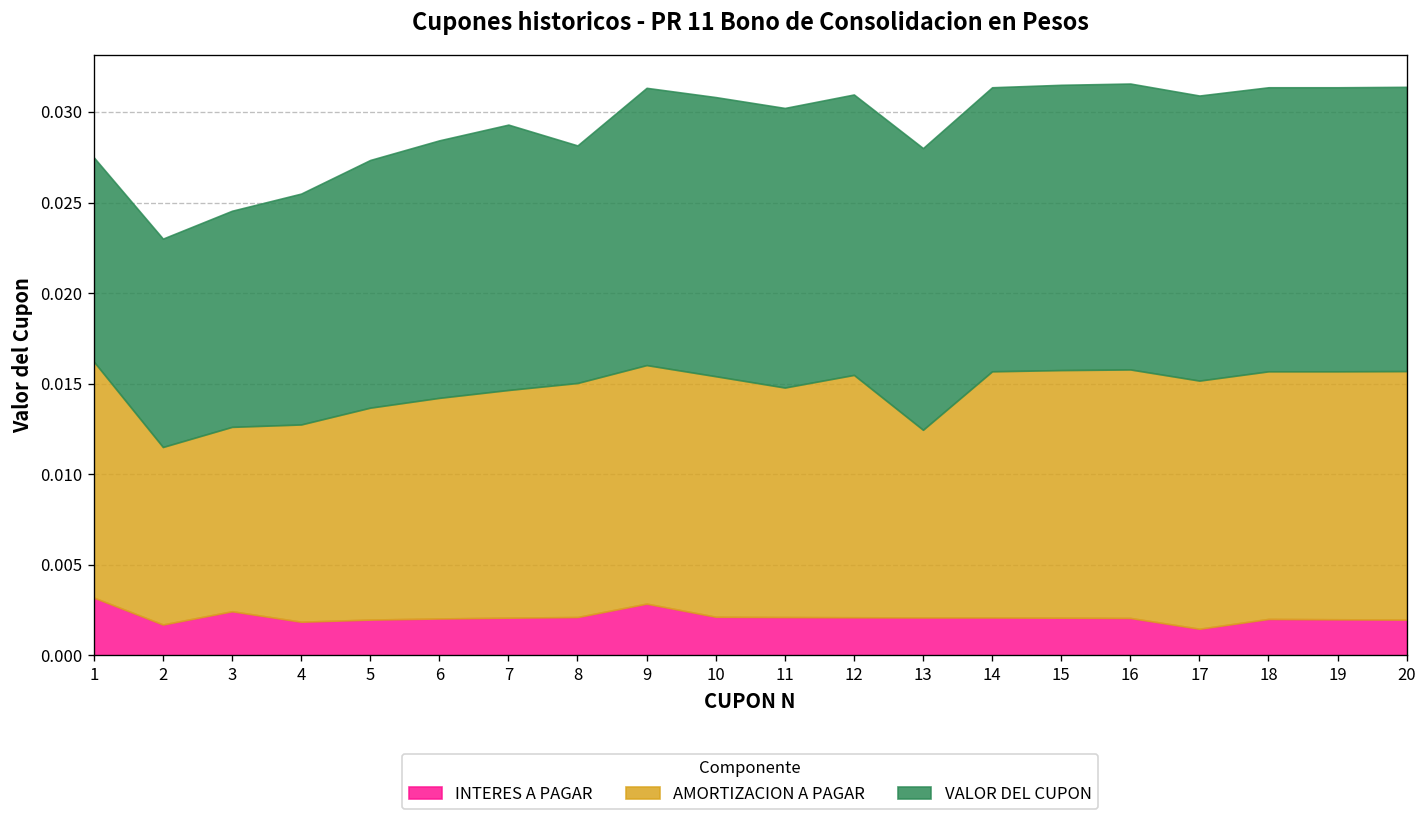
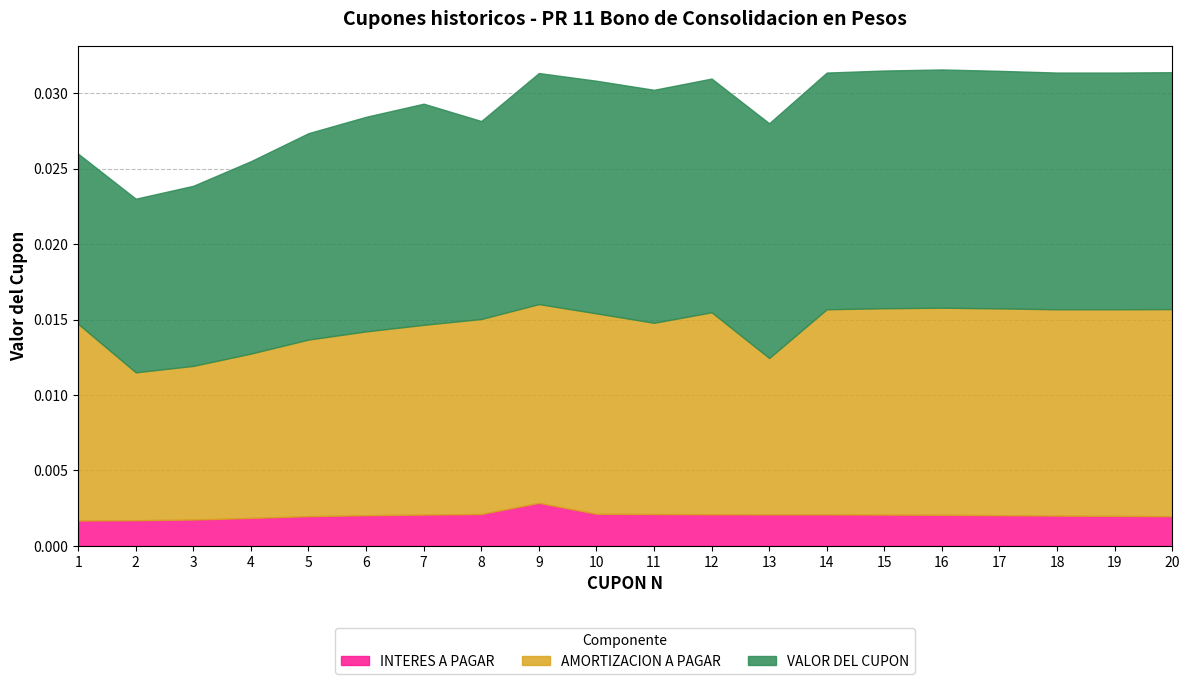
  {
    "INTERES A PAGAR": {
-     "1": 0.0032,
+     "1": 0.0017,
      "2": 0.0017,
-     "3": 0.0024,
+     "3": 0.0018,
      "4": 0.0019,
      "5": 0.0020,
      "6": 0.0020,
      "7": 0.0021,
      "8": 0.0021,
      "9": 0.0029,
      "10": 0.0021,
      "11": 0.0021,
      "12": 0.0021,
      "13": 0.0021,
      "14": 0.0021,
      "15": 0.0021,
      "16": 0.0021,
-     "17": 0.0015,
+     "17": 0.0020,
      "18": 0.0020,
      "19": 0.0020,
      "20": 0.0020
    },
    "AMORTIZACION A PAGAR": {
      "1": 0.0130,
      "2": 0.0098,
      "3": 0.0102,
      "4": 0.0109,
      "5": 0.0117,
      "6": 0.0122,
      "7": 0.0126,
      "8": 0.0129,
      "9": 0.0132,
      "10": 0.0133,
      "11": 0.0127,
      "12": 0.0134,
      "13": 0.0104,
      "14": 0.0136,
      "15": 0.0137,
      "16": 0.0137,
      "17": 0.0137,
      "18": 0.0137,
      "19": 0.0137,
      "20": 0.0137
    },
    "VALOR DEL CUPON": {
      "1": 0.0113,
      "2": 0.0115,
      "3": 0.0119,
      "4": 0.0127,
      "5": 0.0137,
      "6": 0.0142,
      "7": 0.0147,
      "8": 0.0131,
      "9": 0.0153,
      "10": 0.0154,
      "11": 0.0154,
      "12": 0.0155,
      "13": 0.0156,
      "14": 0.0157,
      "15": 0.0157,
      "16": 0.0158,
      "17": 0.0157,
      "18": 0.0157,
      "19": 0.0157,
      "20": 0.0157
    }
  }
